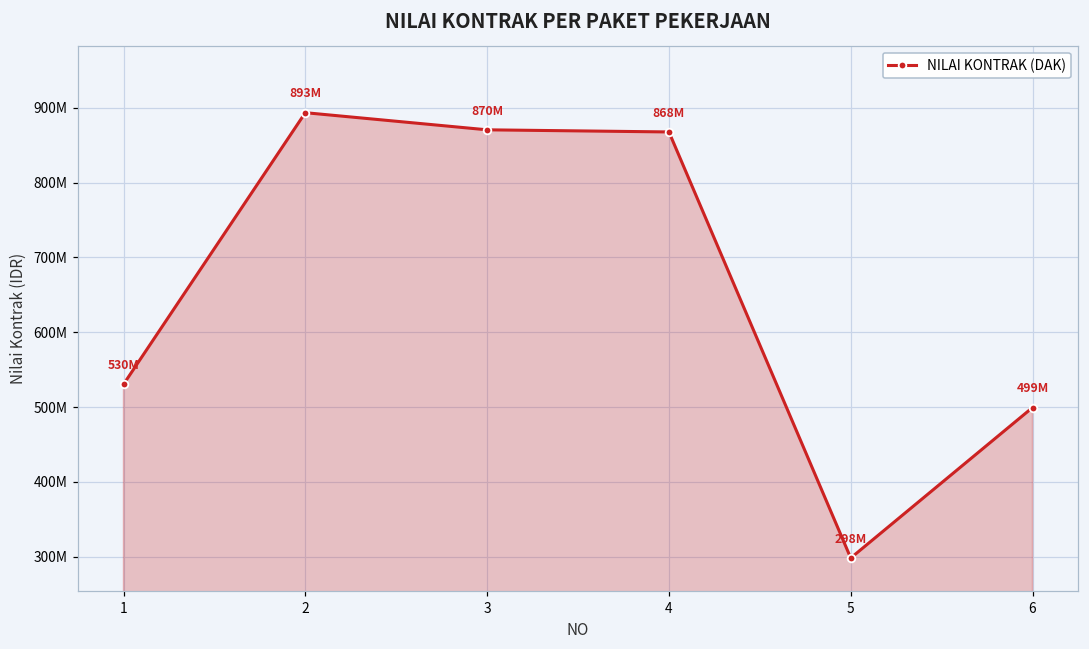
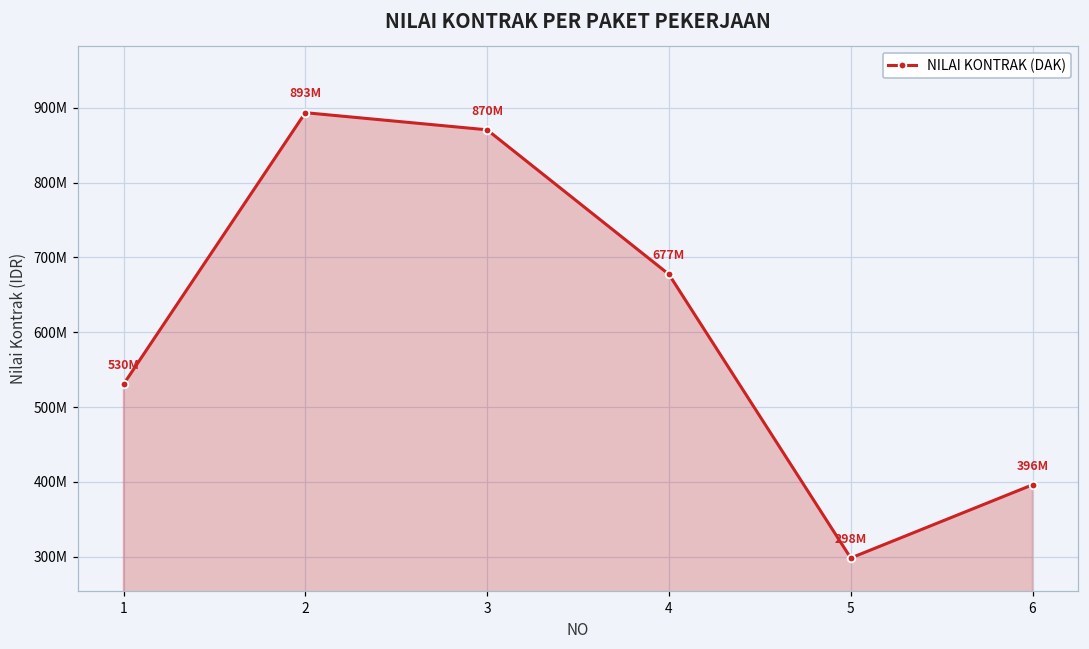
  {
    "1": "530M",
    "2": "893M",
    "3": "870M",
-   "4": "868M",
+   "4": "677M",
    "5": "298M",
-   "6": "499M"
+   "6": "396M"
  }
